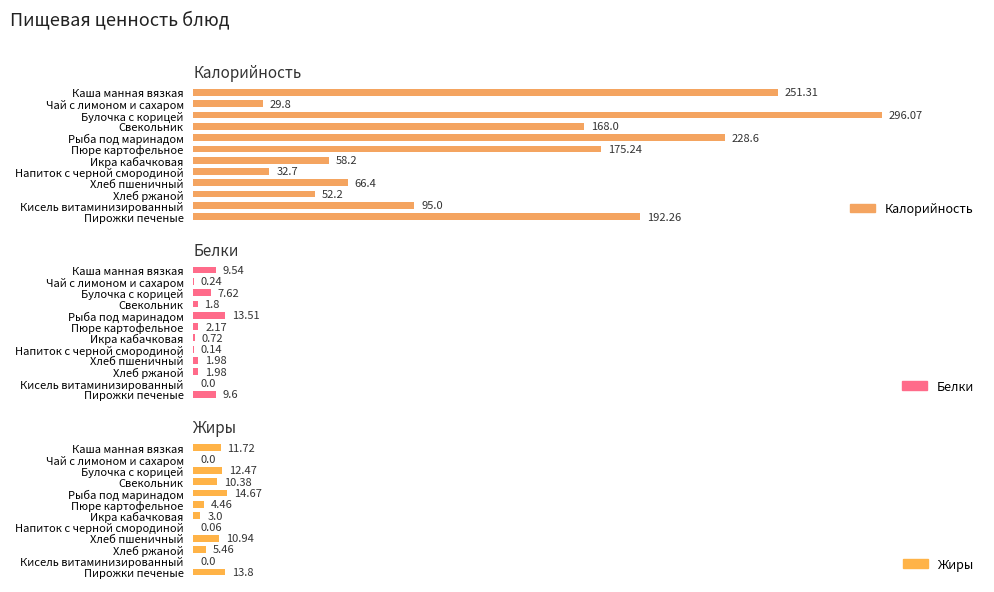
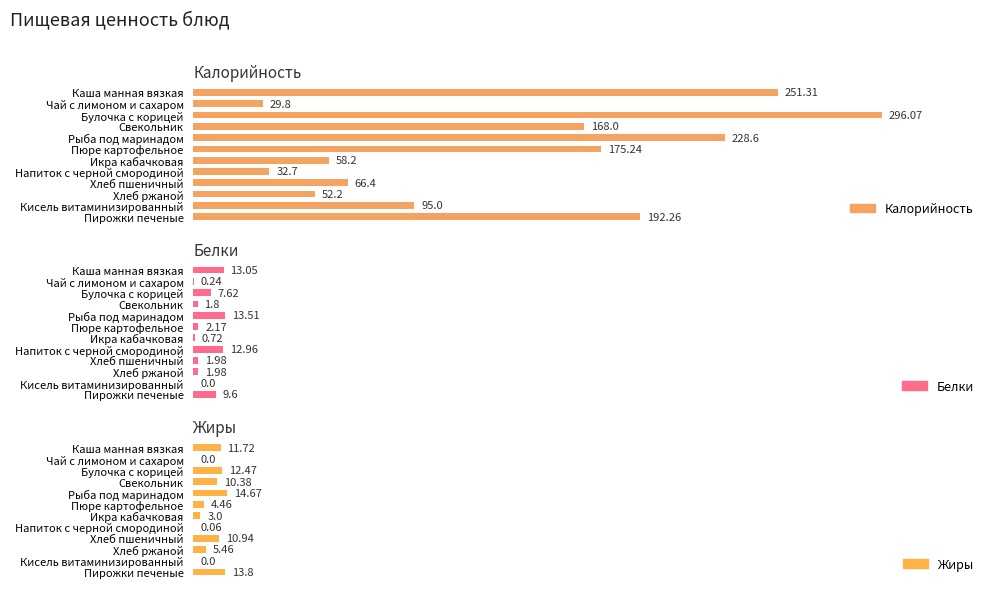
  {
    "Калорийность": {
      "Каша манная вязкая": 251.31,
      "Чай с лимоном и сахаром": 29.8,
      "Булочка с корицей": 296.07,
      "Свекольник": 168.0,
      "Рыба под маринадом": 228.6,
      "Пюре картофельное": 175.24,
      "Икра кабачковая": 58.2,
      "Напиток с черной смородиной": 32.7,
      "Хлеб пшеничный": 66.4,
      "Хлеб ржаной": 52.2,
      "Кисель витаминизированный": 95.0,
      "Пирожки печеные": 192.26
    },
    "Белки": {
-     "Каша манная вязкая": 9.54,
+     "Каша манная вязкая": 13.05,
      "Чай с лимоном и сахаром": 0.24,
      "Булочка с корицей": 7.62,
      "Свекольник": 1.8,
      "Рыба под маринадом": 13.51,
      "Пюре картофельное": 2.17,
      "Икра кабачковая": 0.72,
-     "Напиток с черной смородиной": 0.14,
+     "Напиток с черной смородиной": 12.96,
      "Хлеб пшеничный": 1.98,
      "Хлеб ржаной": 1.98,
      "Кисель витаминизированный": 0.0,
      "Пирожки печеные": 9.6
    },
    "Жиры": {
      "Каша манная вязкая": 11.72,
      "Чай с лимоном и сахаром": 0.0,
      "Булочка с корицей": 12.47,
      "Свекольник": 10.38,
      "Рыба под маринадом": 14.67,
      "Пюре картофельное": 4.46,
      "Икра кабачковая": 3.0,
      "Напиток с черной смородиной": 0.06,
      "Хлеб пшеничный": 10.94,
      "Хлеб ржаной": 5.46,
      "Кисель витаминизированный": 0.0,
      "Пирожки печеные": 13.8
    }
  }
